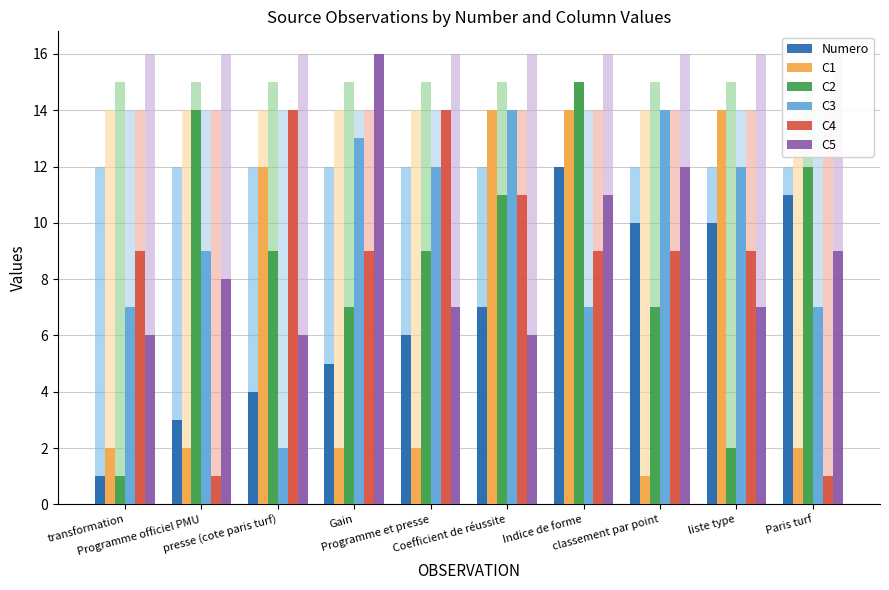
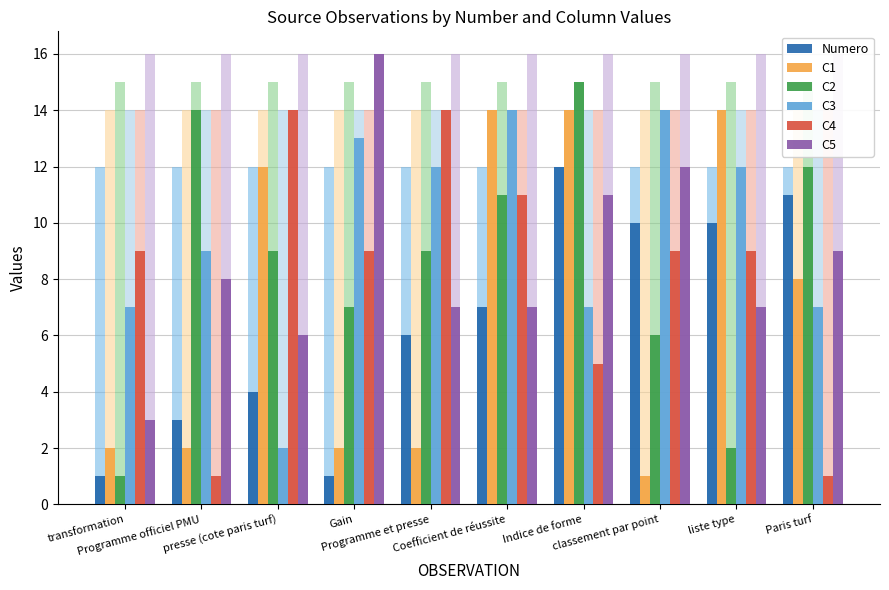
  {
    "Numero": {
-     "Gain": 5,
+     "Gain": 1,
      "Indice de forme": 12
    },
    "C1": {
      "Coefficient de réussite": 14,
      "Indice de forme": 14,
      "liste type": 14,
-     "Paris turf": 2
+     "Paris turf": 8
    },
    "C2": {
      "Indice de forme": 15,
-     "classement par point": 7
+     "classement par point": 6
    },
    "C4": {
      "presse (cote paris turf)": 14,
      "Programme et presse": 14,
-     "Indice de forme": 9
+     "Indice de forme": 5
    },
    "C5": {
-     "transformation": 6,
+     "transformation": 3,
      "Gain": 16,
-     "Coefficient de réussite": 6
+     "Coefficient de réussite": 7
    }
  }
